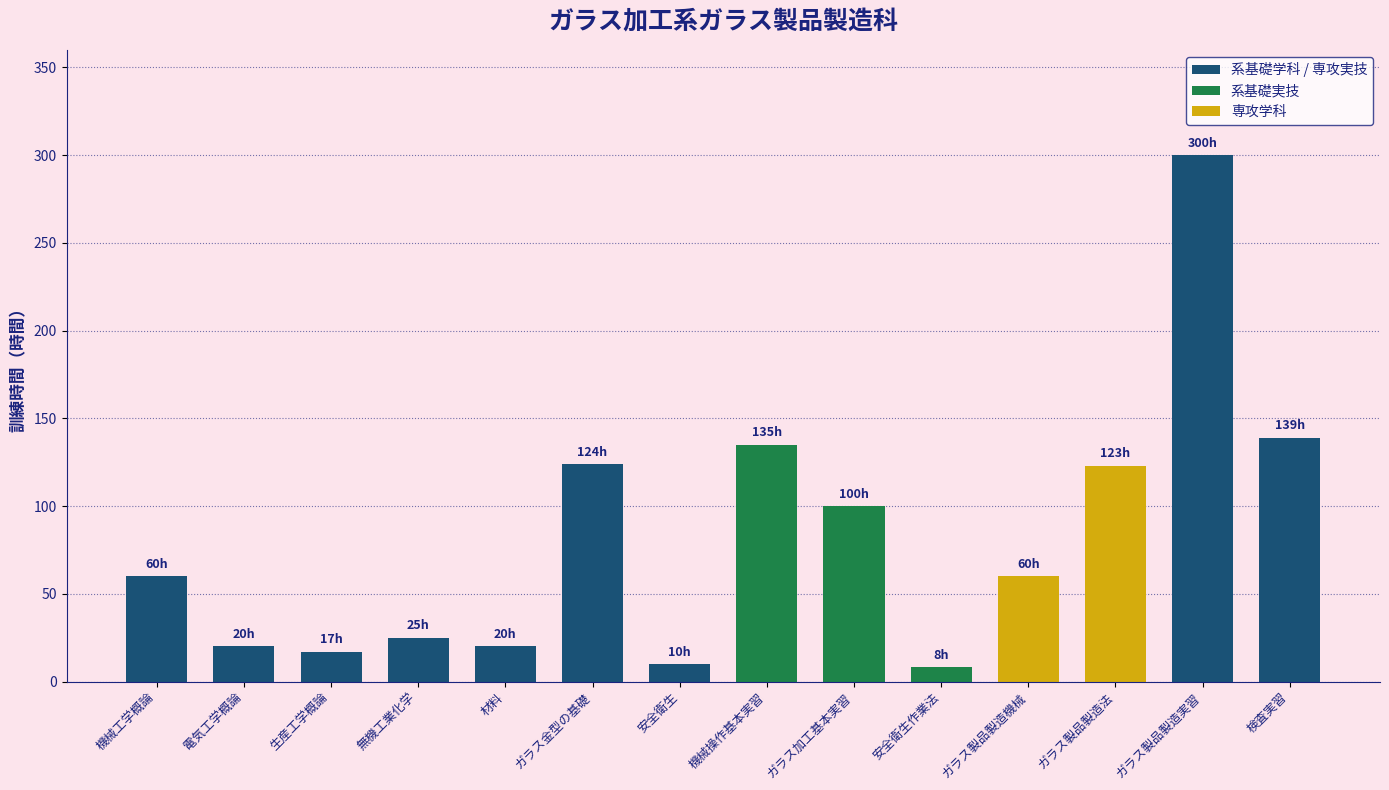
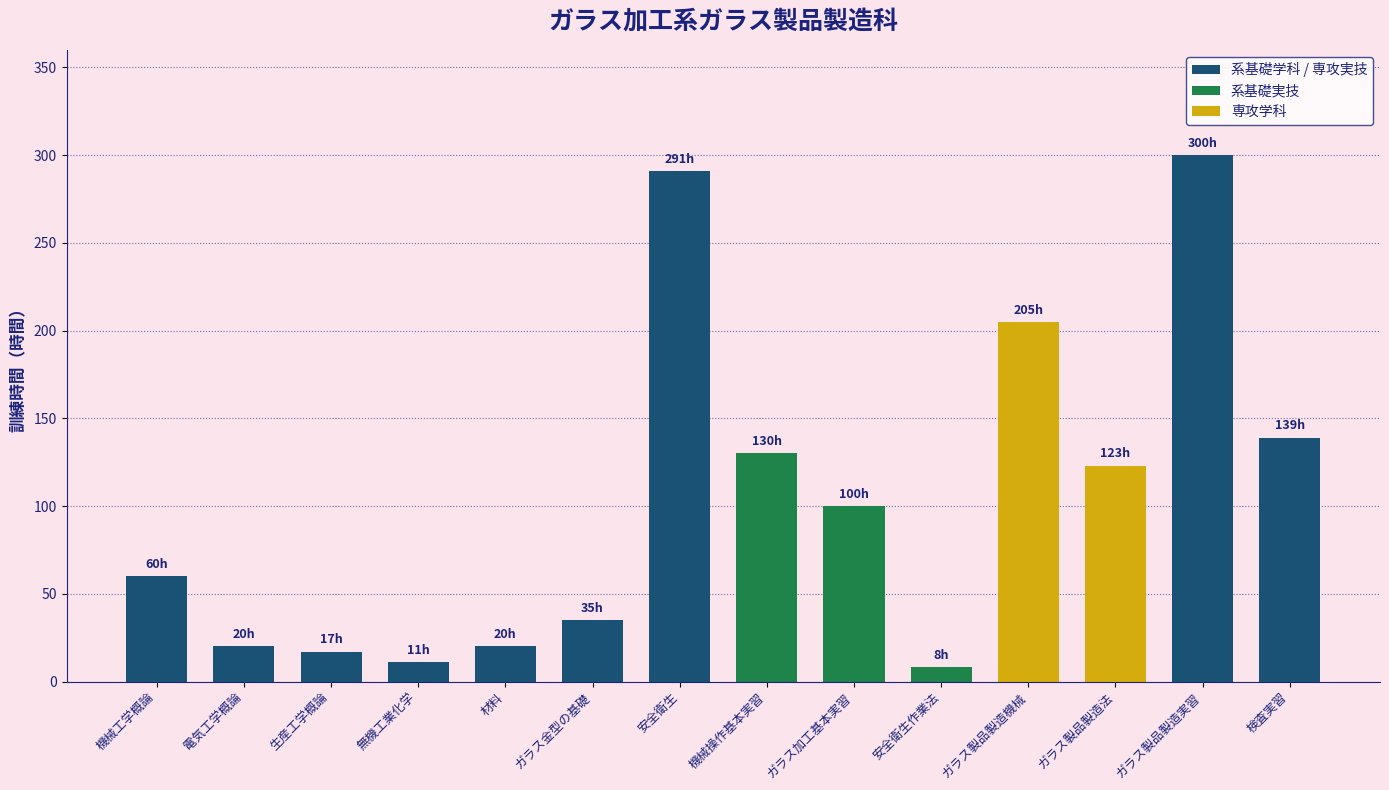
  {
    "機械工学概論": "60h",
    "電気工学概論": "20h",
    "生産工学概論": "17h",
-   "無機工業化学": "25h",
+   "無機工業化学": "11h",
    "材料": "20h",
-   "ガラス金型の基礎": "124h",
-   "安全衛生": "10h",
-   "機械操作基本実習": "135h",
+   "ガラス金型の基礎": "35h",
+   "安全衛生": "291h",
+   "機械操作基本実習": "130h",
    "ガラス加工基本実習": "100h",
    "安全衛生作業法": "8h",
-   "ガラス製品製造機械": "60h",
+   "ガラス製品製造機械": "205h",
    "ガラス製品製造法": "123h",
    "ガラス製品製造実習": "300h",
    "検査実習": "139h"
  }
